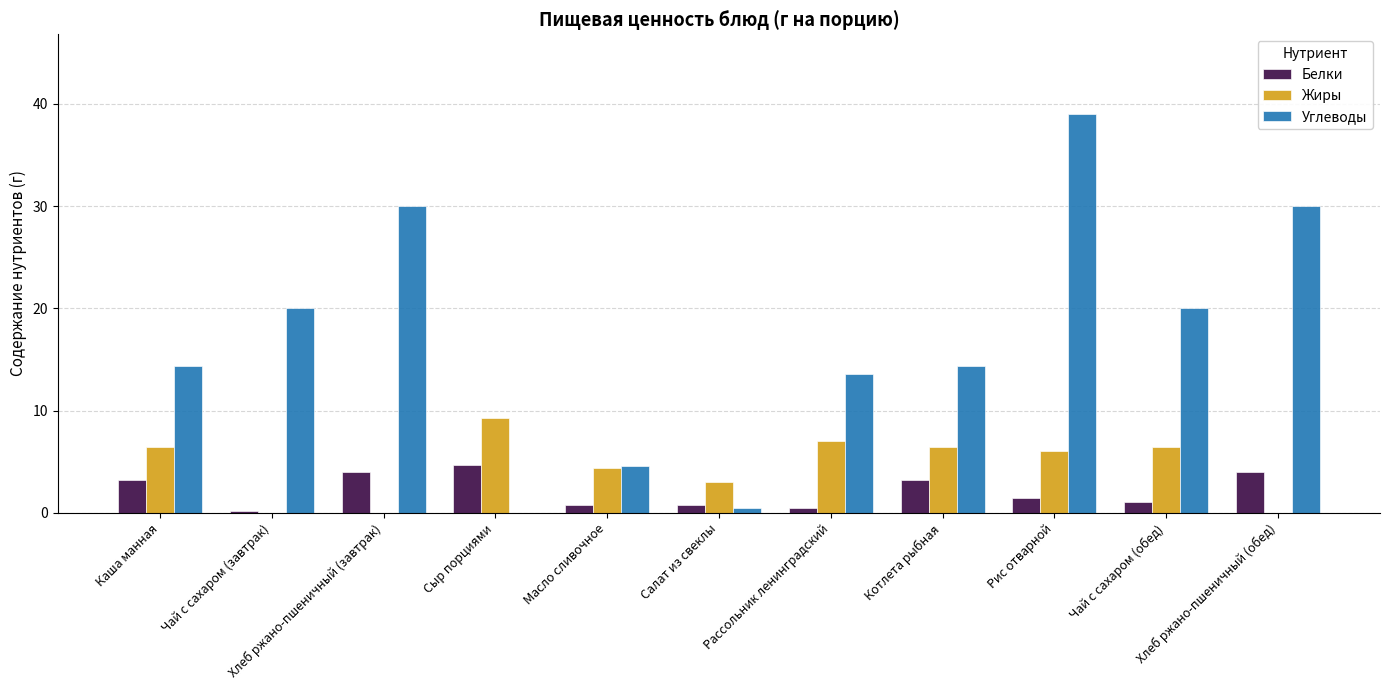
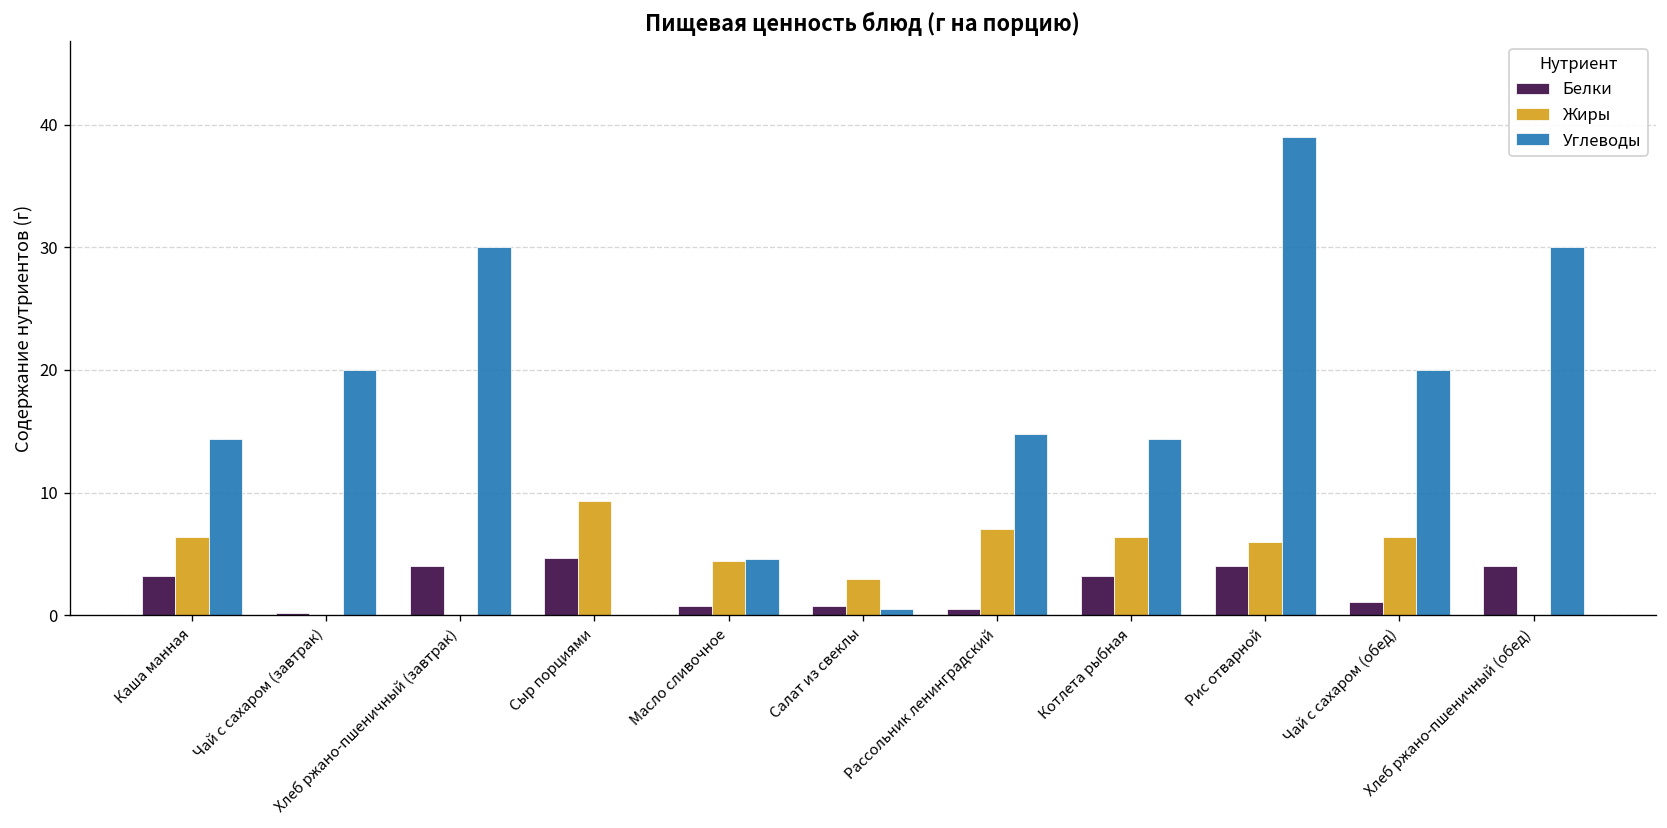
  {
    "Белки": {
      "Каша манная": 3.2,
      "Хлеб ржано-пшеничный (завтрак)": 4.0,
      "Сыр порциями": 4.7,
      "Масло сливочное": 0.8,
      "Салат из свеклы": 0.8,
      "Рассольник ленинградский": 0.5,
      "Котлета рыбная": 3.2,
-     "Рис отварной": 1.4,
+     "Рис отварной": 4.0,
      "Чай с сахаром (обед)": 1.1,
      "Хлеб ржано-пшеничный (обед)": 4.0
    },
    "Жиры": {
      "Каша манная": 6.4,
      "Чай с сахаром (завтрак)": 0.0,
      "Хлеб ржано-пшеничный (завтрак)": 0.0,
      "Сыр порциями": 9.3,
      "Масло сливочное": 4.4,
      "Салат из свеклы": 3.0,
      "Рассольник ленинградский": 7.0,
      "Котлета рыбная": 6.4,
      "Рис отварной": 6.0,
      "Чай с сахаром (обед)": 6.4,
      "Хлеб ржано-пшеничный (обед)": 0.0
    },
    "Углеводы": {
      "Каша манная": 14.4,
      "Чай с сахаром (завтрак)": 20.0,
      "Хлеб ржано-пшеничный (завтрак)": 30.0,
      "Сыр порциями": 0.0,
      "Масло сливочное": 4.6,
      "Салат из свеклы": 0.5,
-     "Рассольник ленинградский": 13.6,
+     "Рассольник ленинградский": 14.8,
      "Котлета рыбная": 14.4,
      "Рис отварной": 39.0,
      "Чай с сахаром (обед)": 20.0,
      "Хлеб ржано-пшеничный (обед)": 30.0
    }
  }
